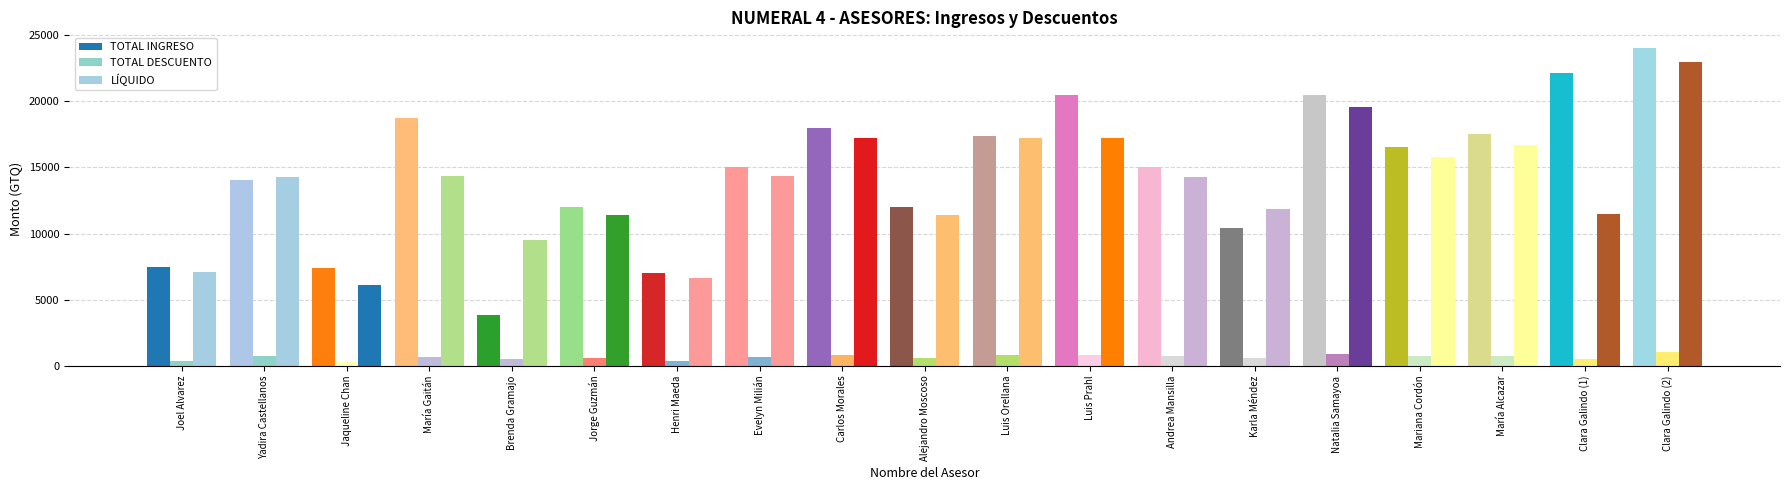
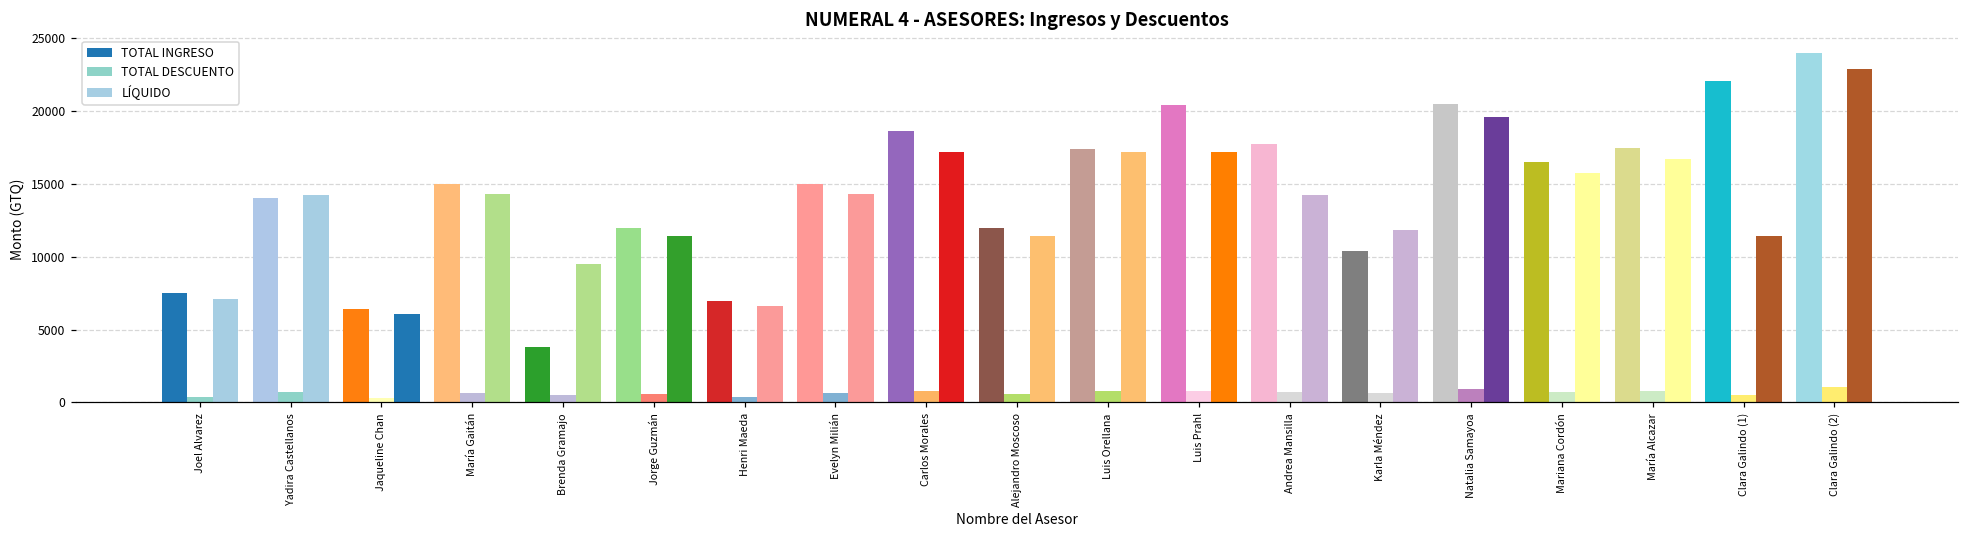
  {
    "TOTAL INGRESO": {
      "Joel Alvarez": 7500,
      "Yadira Castellanos": 14000,
-     "Jaqueline Chan": 7400,
-     "María Gaitán": 18700,
+     "Jaqueline Chan": 6400,
+     "María Gaitán": 15000,
      "Brenda Gramajo": 3800,
      "Jorge Guzmán": 12000,
      "Henri Maeda": 7000,
      "Evelyn Milián": 15000,
-     "Carlos Morales": 18000,
+     "Carlos Morales": 18600,
      "Alejandro Moscoso": 12000,
      "Luis Orellana": 17400,
      "Luis Prahl": 20500,
-     "Andrea Mansilla": 15000,
+     "Andrea Mansilla": 17700,
      "Karla Méndez": 10400,
      "Natalia Samayoa": 20500,
      "Mariana Cordón": 16500,
      "María Alcazar": 17500,
      "Clara Galindo (1)": 22100,
      "Clara Galindo (2)": 24000
    }
  }
